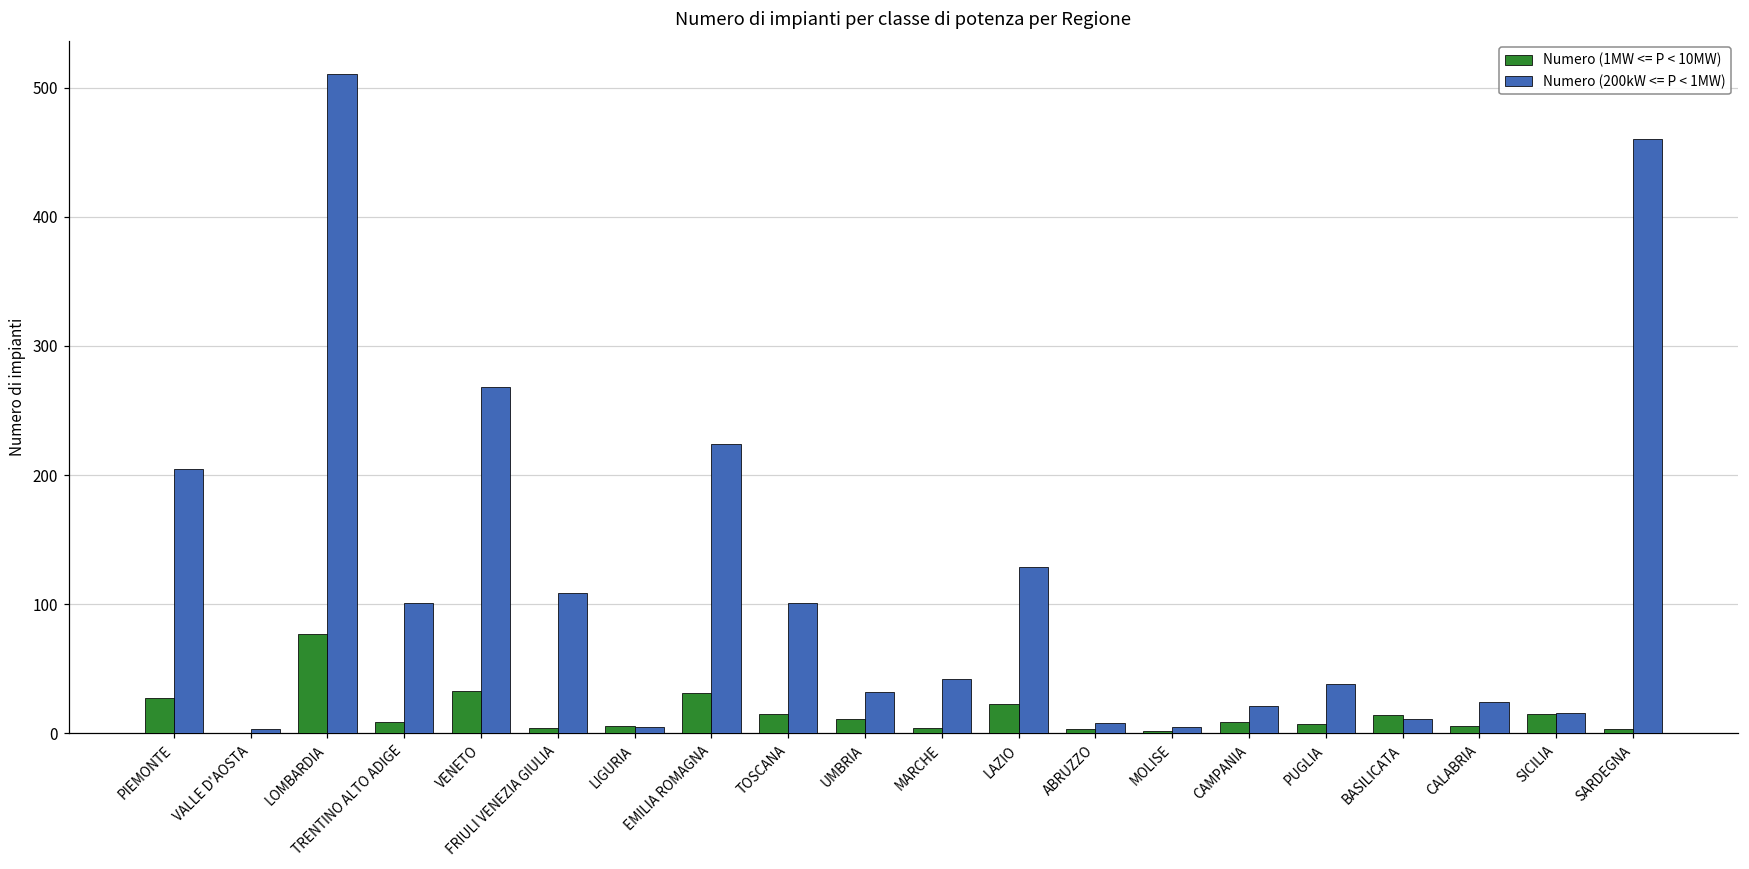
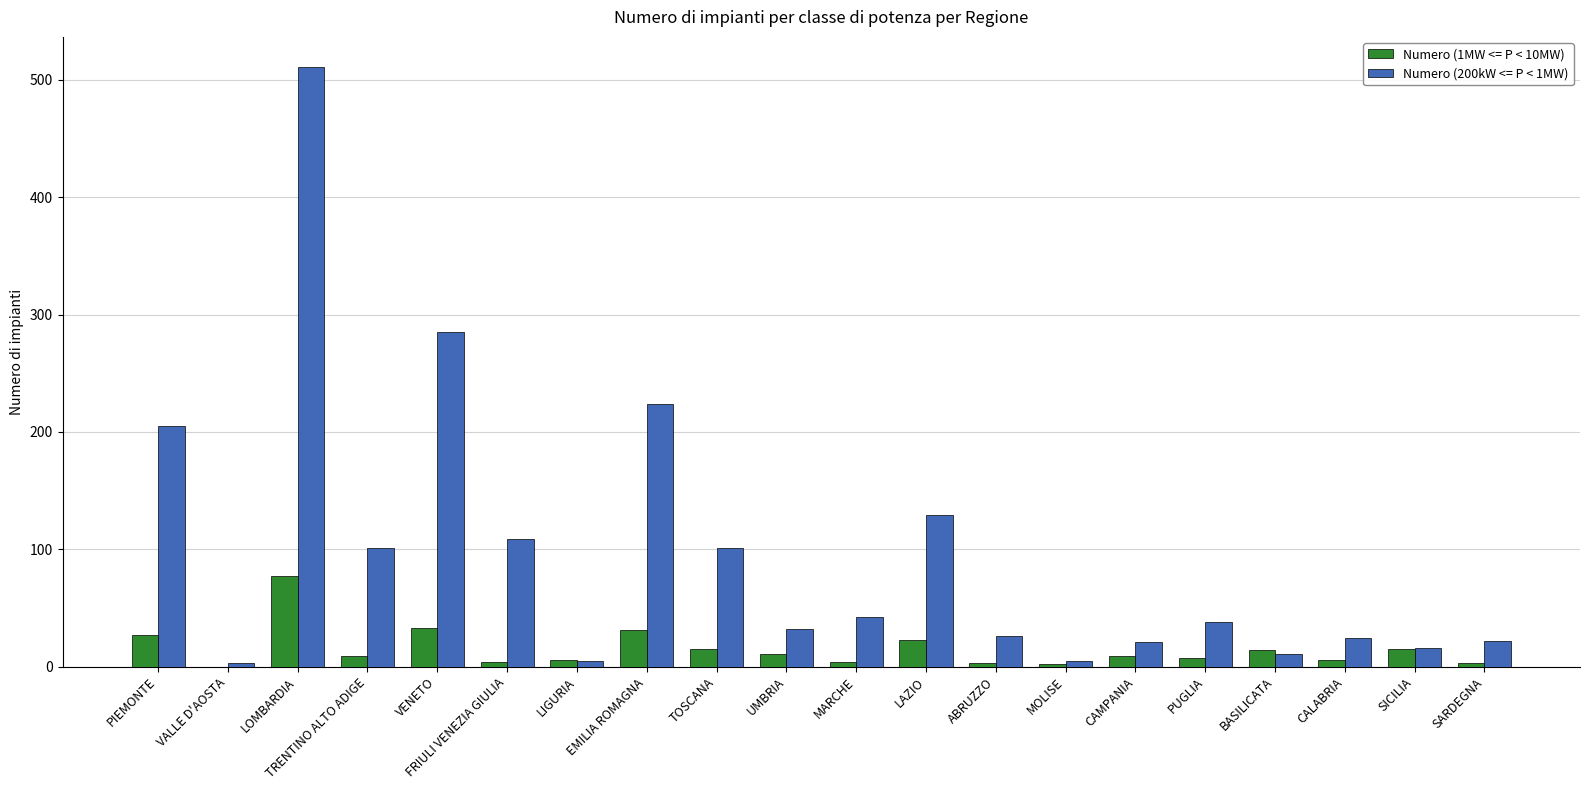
  {
    "Numero (1MW <= P < 10MW)": {
      "PIEMONTE": 27,
      "VALLE D'AOSTA": 0,
      "LOMBARDIA": 77,
      "TRENTINO ALTO ADIGE": 9,
      "VENETO": 33,
      "FRIULI VENEZIA GIULIA": 4,
      "LIGURIA": 6,
      "EMILIA ROMAGNA": 31,
      "TOSCANA": 15,
      "UMBRIA": 11,
      "MARCHE": 4,
      "LAZIO": 23,
      "ABRUZZO": 3,
      "CAMPANIA": 9,
      "PUGLIA": 7,
      "BASILICATA": 14,
      "CALABRIA": 6,
      "SICILIA": 15,
      "SARDEGNA": 3
    },
    "Numero (200kW <= P < 1MW)": {
      "PIEMONTE": 205,
      "VALLE D'AOSTA": 3,
      "LOMBARDIA": 511,
      "TRENTINO ALTO ADIGE": 101,
-     "VENETO": 268,
+     "VENETO": 285,
      "FRIULI VENEZIA GIULIA": 109,
      "LIGURIA": 5,
      "EMILIA ROMAGNA": 224,
      "TOSCANA": 101,
      "UMBRIA": 32,
      "MARCHE": 42,
      "LAZIO": 129,
-     "ABRUZZO": 8,
+     "ABRUZZO": 26,
      "MOLISE": 5,
      "CAMPANIA": 21,
      "PUGLIA": 38,
      "BASILICATA": 11,
      "CALABRIA": 24,
      "SICILIA": 16,
-     "SARDEGNA": 460
+     "SARDEGNA": 22
    }
  }
